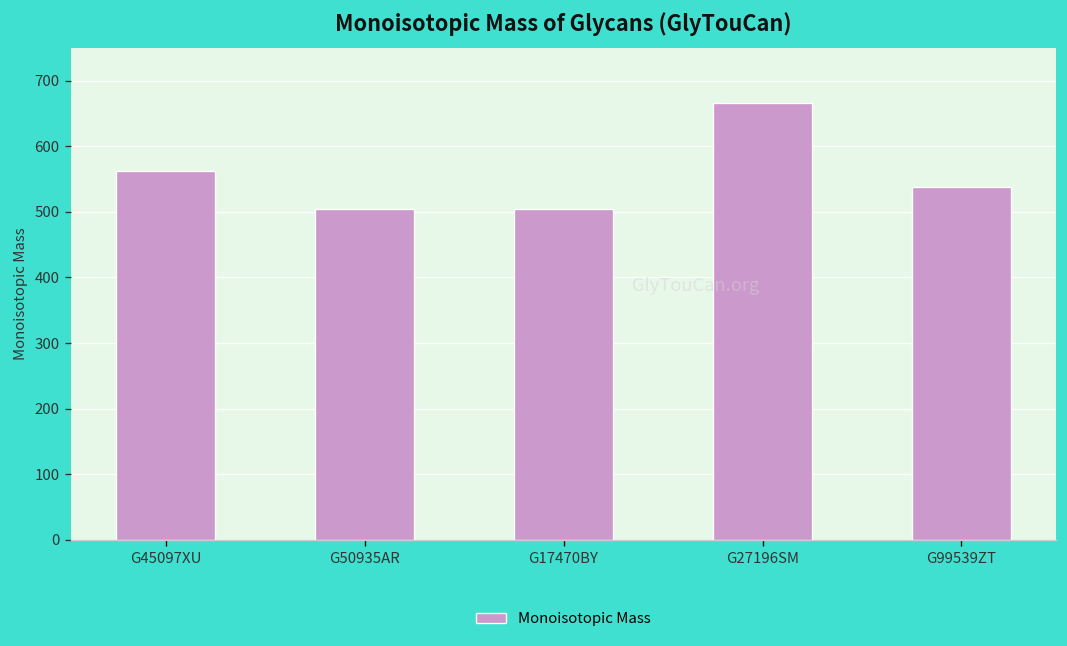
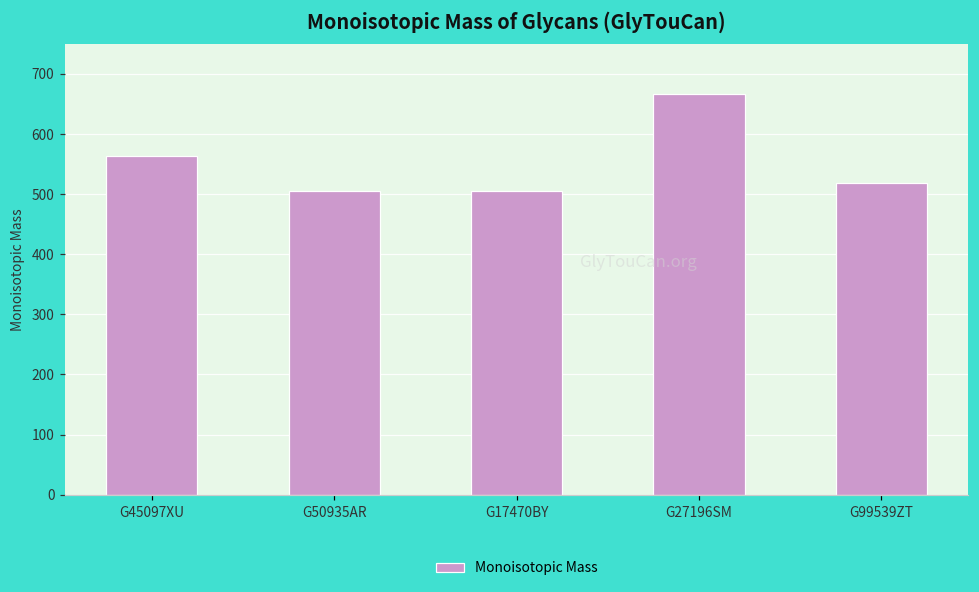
  {
    "G45097XU": 560,
    "G50935AR": 500,
    "G17470BY": 500,
    "G27196SM": 670,
-   "G99539ZT": 540
+   "G99539ZT": 520
  }
